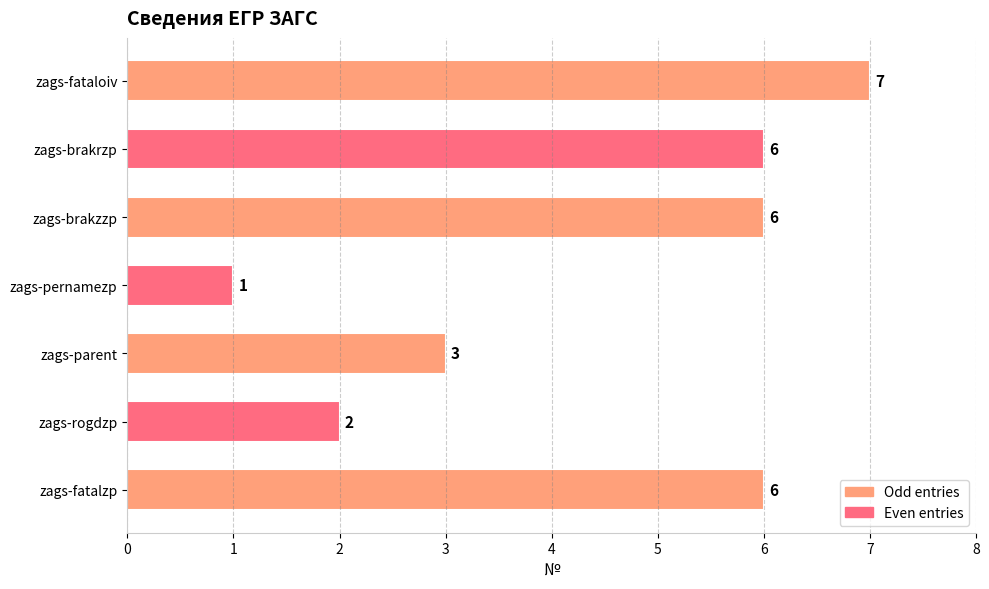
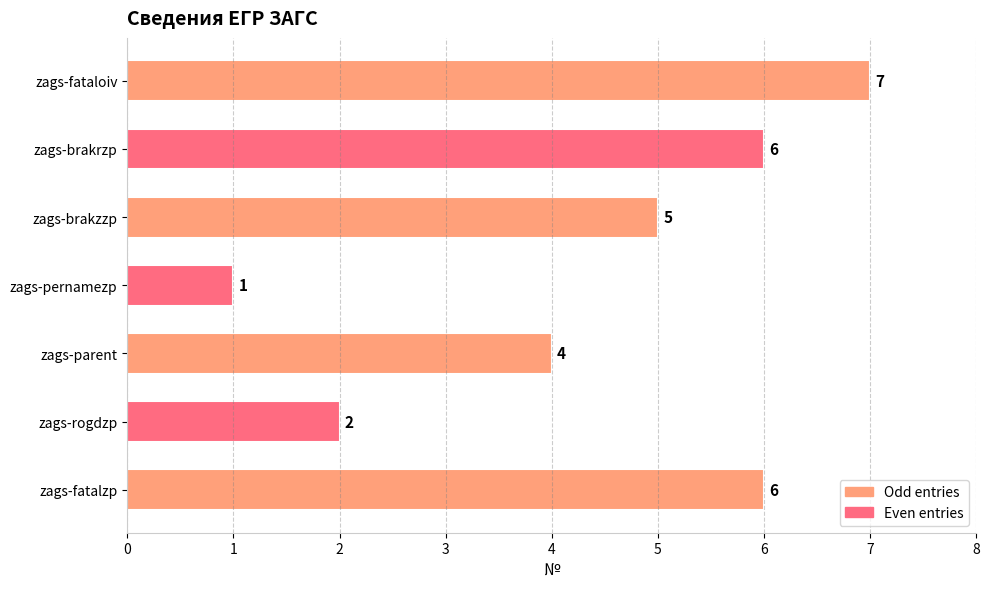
  {
    "zags-fataloiv": 7,
    "zags-brakrzp": 6,
-   "zags-brakzzp": 6,
+   "zags-brakzzp": 5,
    "zags-pernamezp": 1,
-   "zags-parent": 3,
+   "zags-parent": 4,
    "zags-rogdzp": 2,
    "zags-fatalzp": 6
  }
